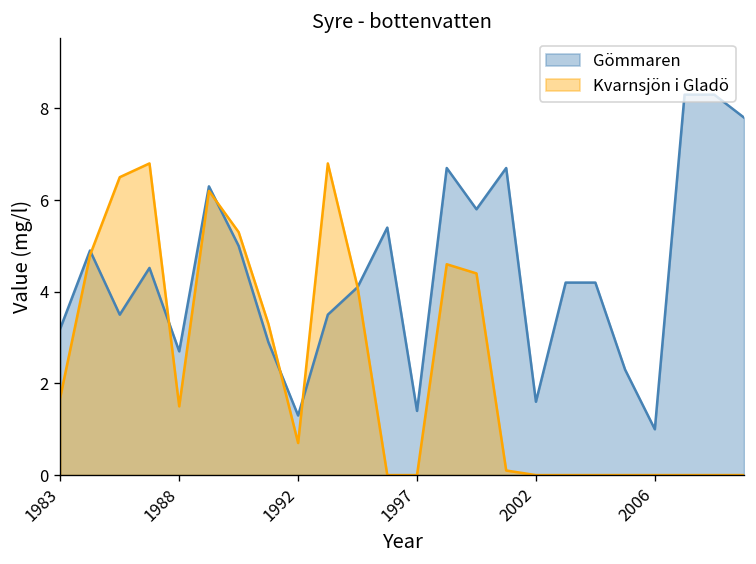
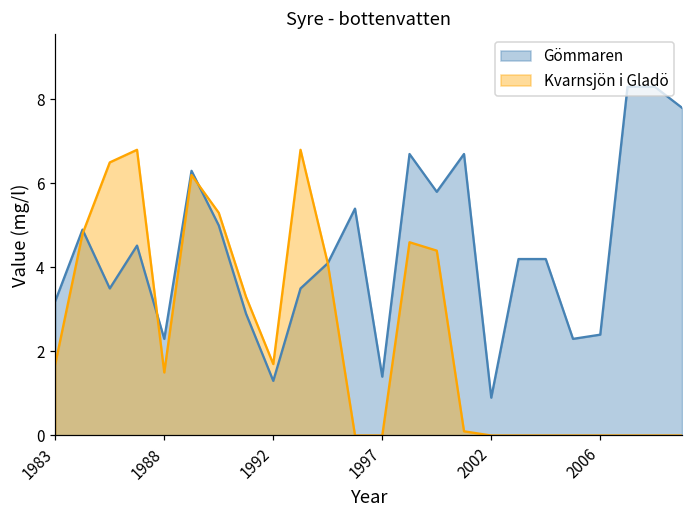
  {
    "Gömmaren": {
      "1983": 3.2,
-     "1988": 2.7,
+     "1988": 2.3,
      "1992": 1.3,
      "1997": 1.4,
-     "2002": 1.6,
-     "2006": 1.0
+     "2002": 0.9,
+     "2006": 2.4
    },
    "Kvarnsjön i Gladö": {
      "1983": 1.7,
      "1988": 1.5,
-     "1992": 0.7,
+     "1992": 1.7,
      "1997": 0.0,
      "2002": 0.0,
      "2006": 0.0
    }
  }
